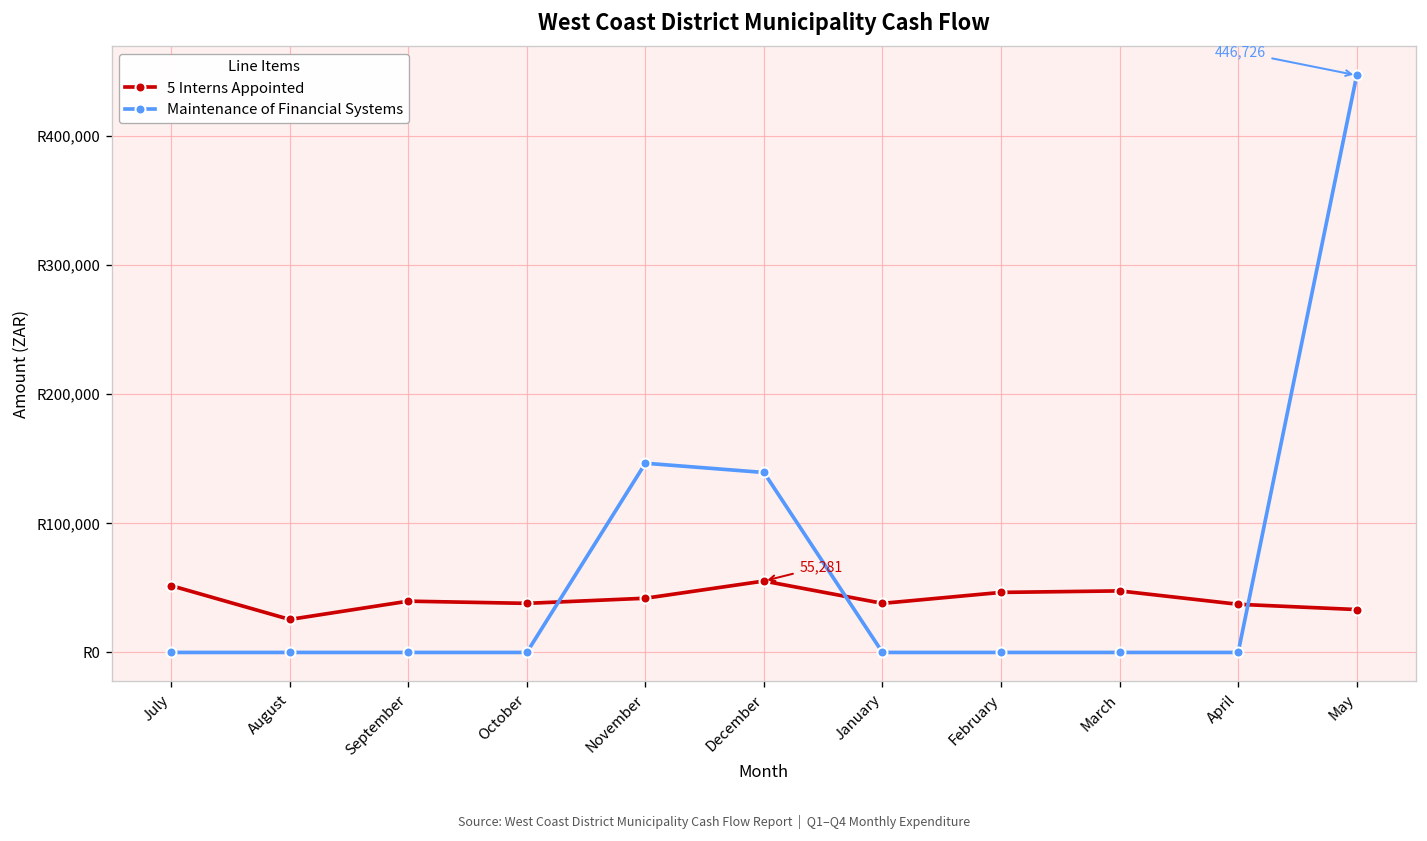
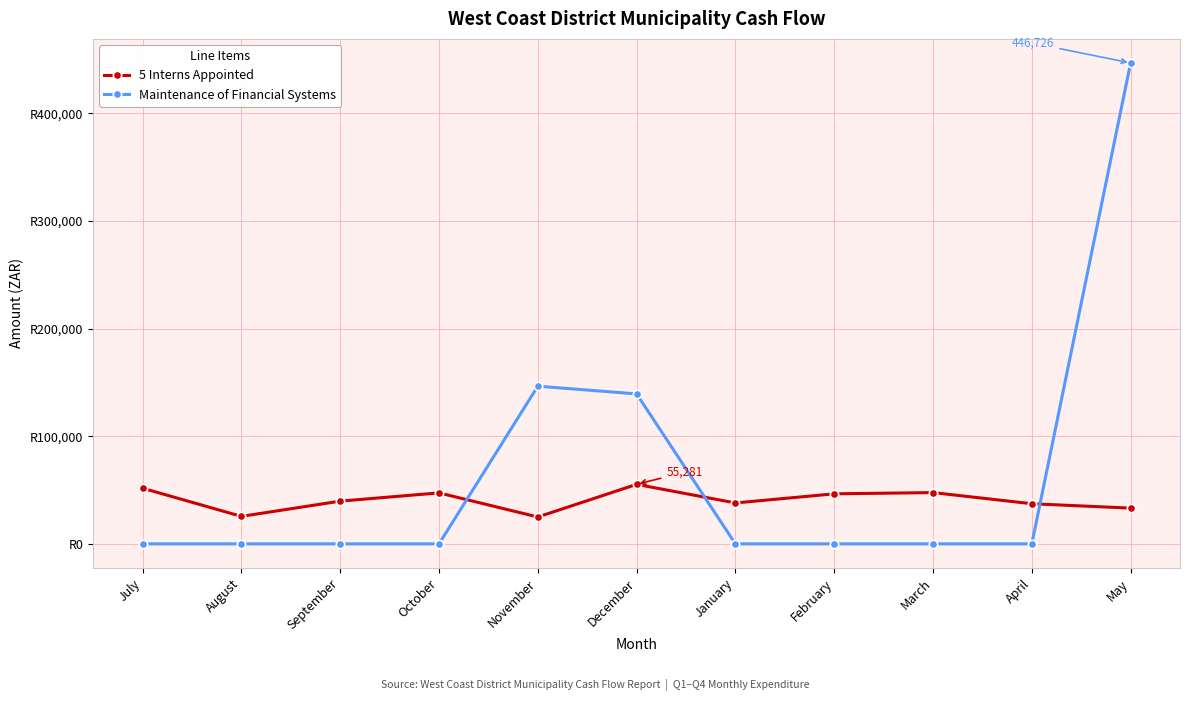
  {
    "5 Interns Appointed": {
      "July": "R52,000",
      "August": "R26,000",
      "September": "R40,000",
-     "October": "R38,000",
-     "November": "R42,000",
+     "October": "R47,000",
+     "November": "R25,000",
      "January": "R38,000",
      "February": "R46,000",
      "March": "R48,000",
      "April": "R37,000",
      "May": "R33,000"
    },
    "Maintenance of Financial Systems": {
      "May": "446,726"
    }
  }
